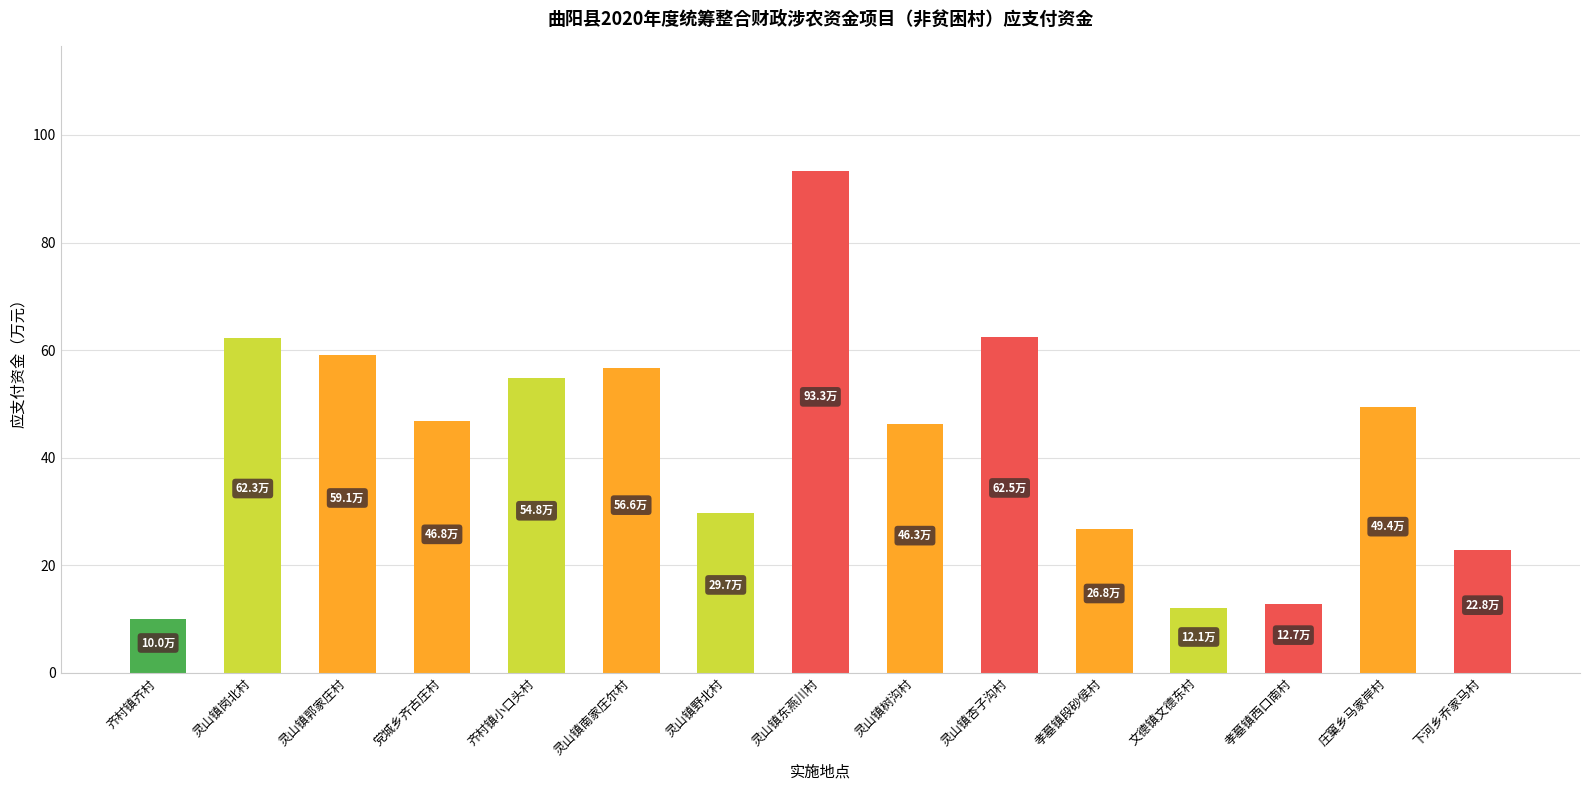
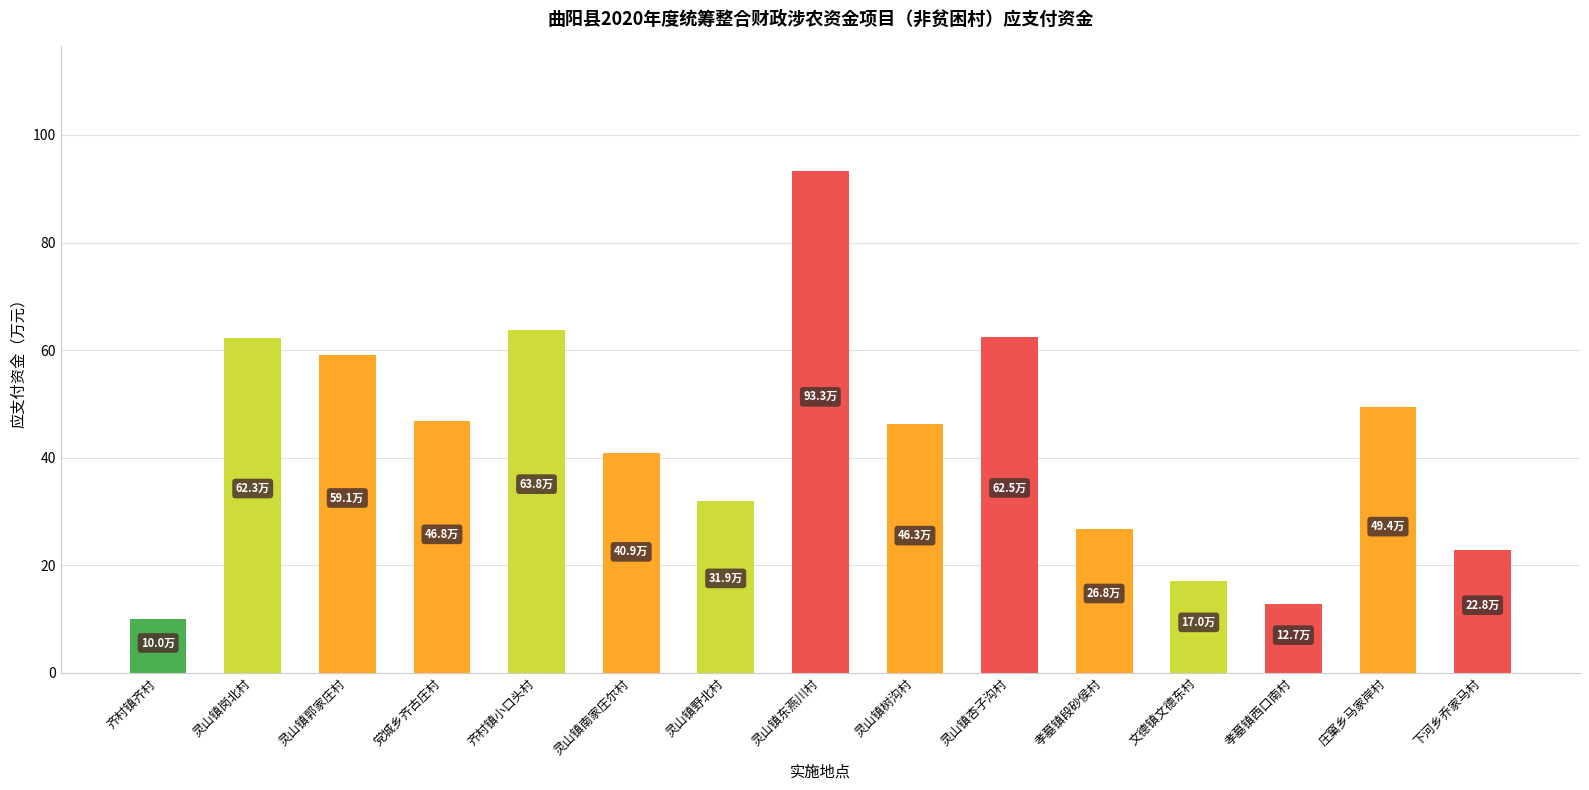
  {
-   "齐村镇小口头村": "54.8万",
-   "灵山镇南家庄尔村": "56.6万",
-   "灵山镇野北村": "29.7万",
-   "文德镇文德东村": "12.1万"
+   "齐村镇小口头村": "63.8万",
+   "灵山镇南家庄尔村": "40.9万",
+   "灵山镇野北村": "31.9万",
+   "文德镇文德东村": "17.0万"
  }
